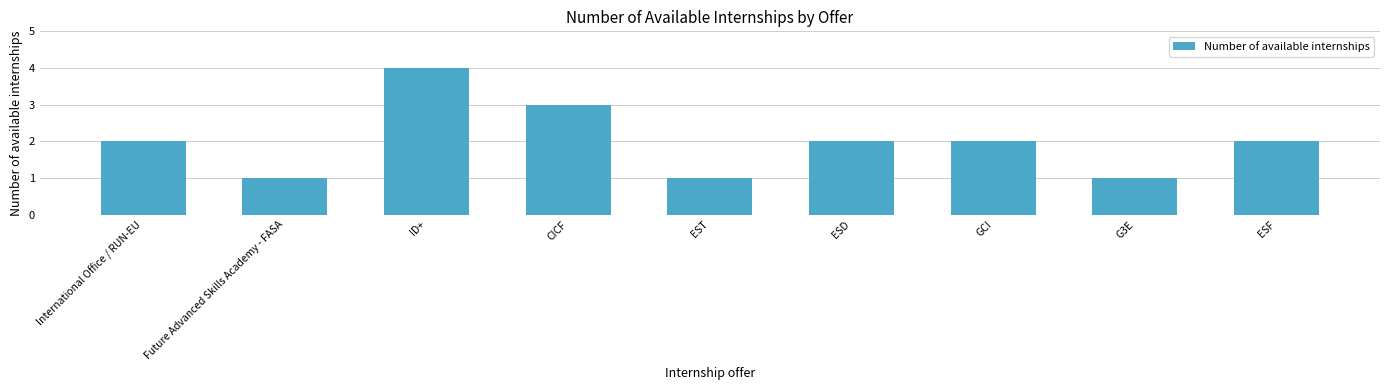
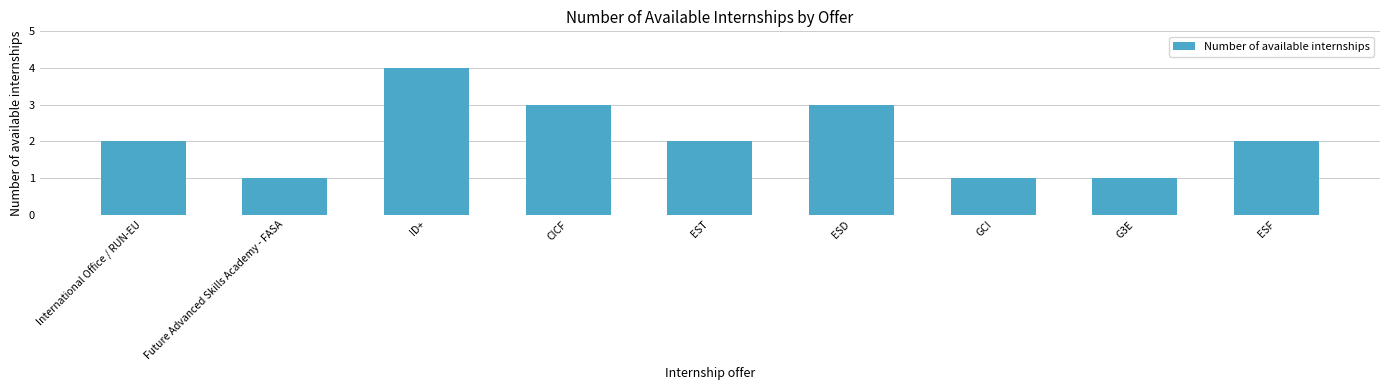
  {
    "International Office / RUN-EU": 2,
    "Future Advanced Skills Academy - FASA": 1,
    "ID+": 4,
    "CICF": 3,
-   "EST": 1,
-   "ESD": 2,
-   "GCI": 2,
+   "EST": 2,
+   "ESD": 3,
+   "GCI": 1,
    "G3E": 1,
    "ESF": 2
  }
